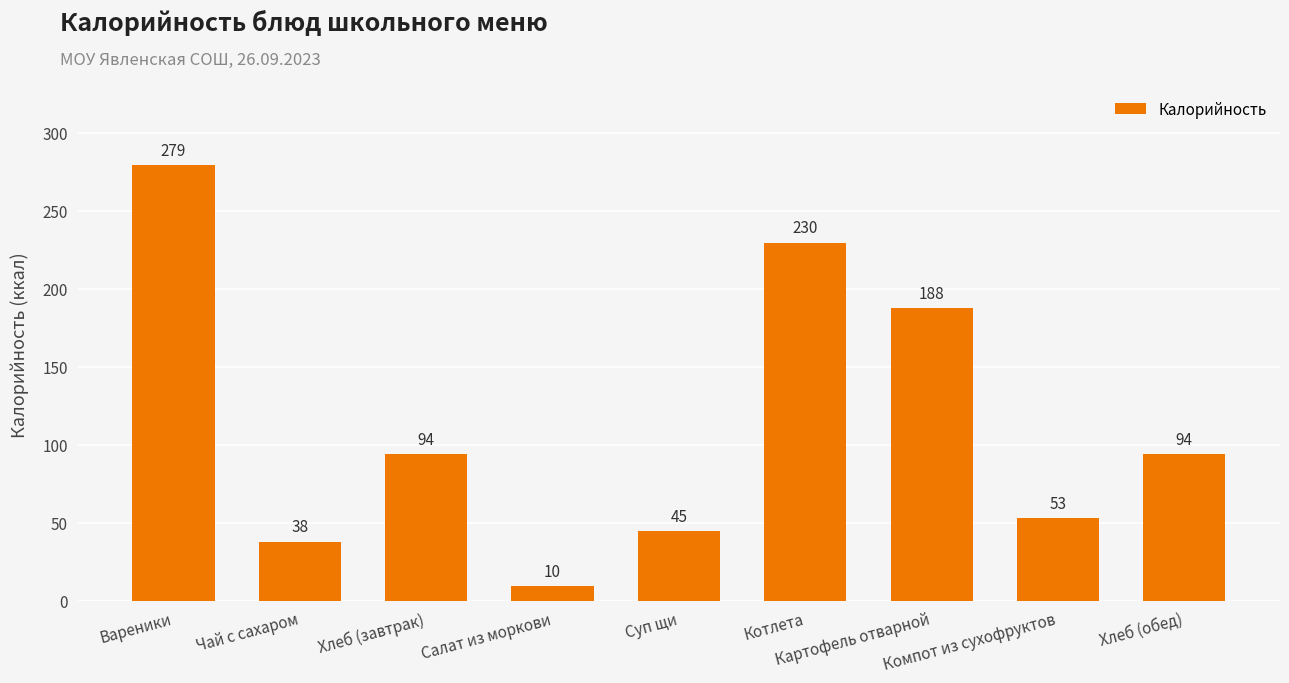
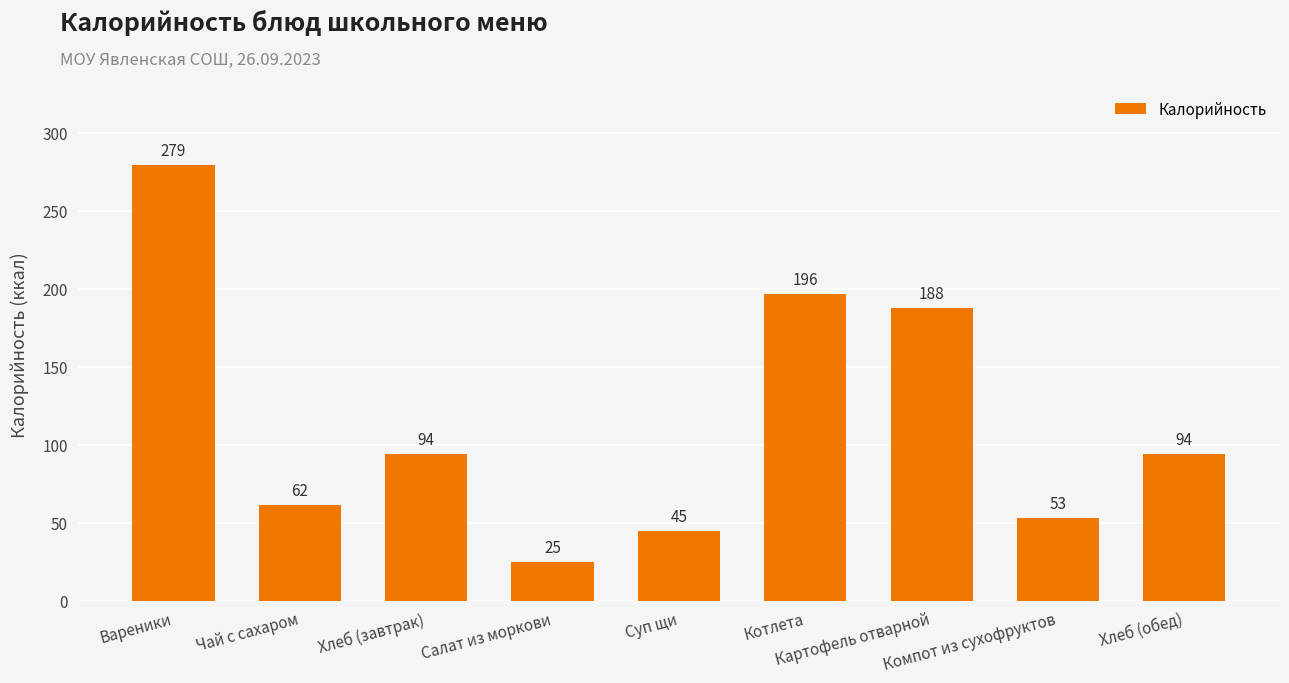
  {
    "Вареники": 279,
-   "Чай с сахаром": 38,
+   "Чай с сахаром": 62,
    "Хлеб (завтрак)": 94,
-   "Салат из моркови": 10,
+   "Салат из моркови": 25,
    "Суп щи": 45,
-   "Котлета": 230,
+   "Котлета": 196,
    "Картофель отварной": 188,
    "Компот из сухофруктов": 53,
    "Хлеб (обед)": 94
  }
